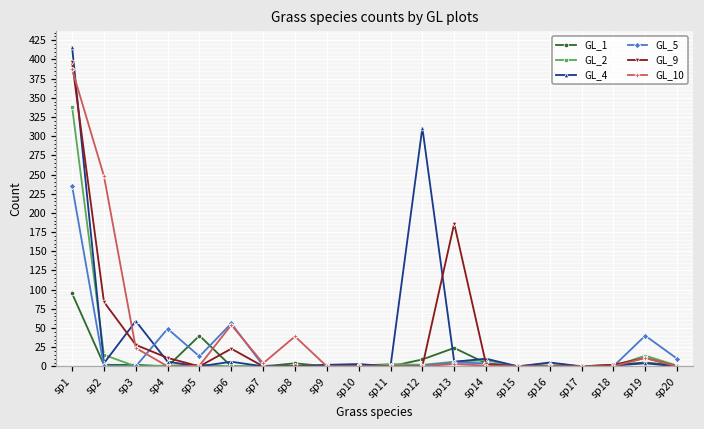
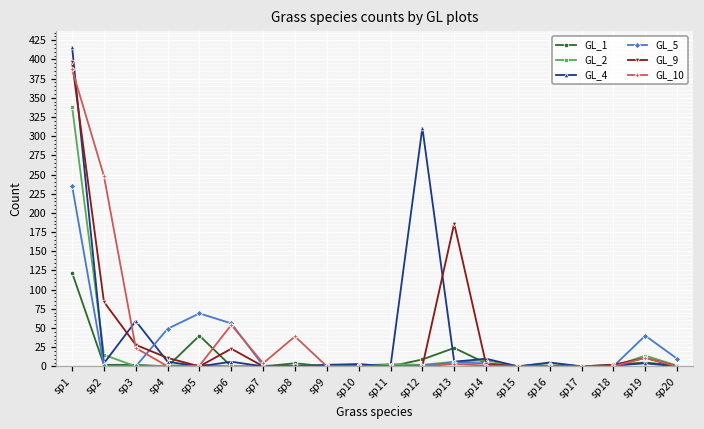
  {
    "GL_1": {
-     "sp1": 100,
+     "sp1": 120,
      "sp5": 40,
      "sp8": 0,
      "sp12": 10,
      "sp13": 20
    },
    "GL_2": {
      "sp1": 340,
      "sp2": 20
    },
    "GL_4": {
      "sp1": 420,
      "sp3": 60,
      "sp4": 10,
      "sp6": 10,
      "sp12": 310
    },
    "GL_5": {
      "sp1": 240,
      "sp4": 50,
-     "sp5": 10,
+     "sp5": 70,
      "sp19": 40,
      "sp20": 10
    },
    "GL_9": {
      "sp1": 400,
      "sp2": 80,
      "sp3": 30,
      "sp4": 10,
      "sp6": 20,
      "sp13": 190
    },
    "GL_10": {
      "sp1": 390,
      "sp2": 250,
      "sp3": 20,
      "sp8": 40
    }
  }
